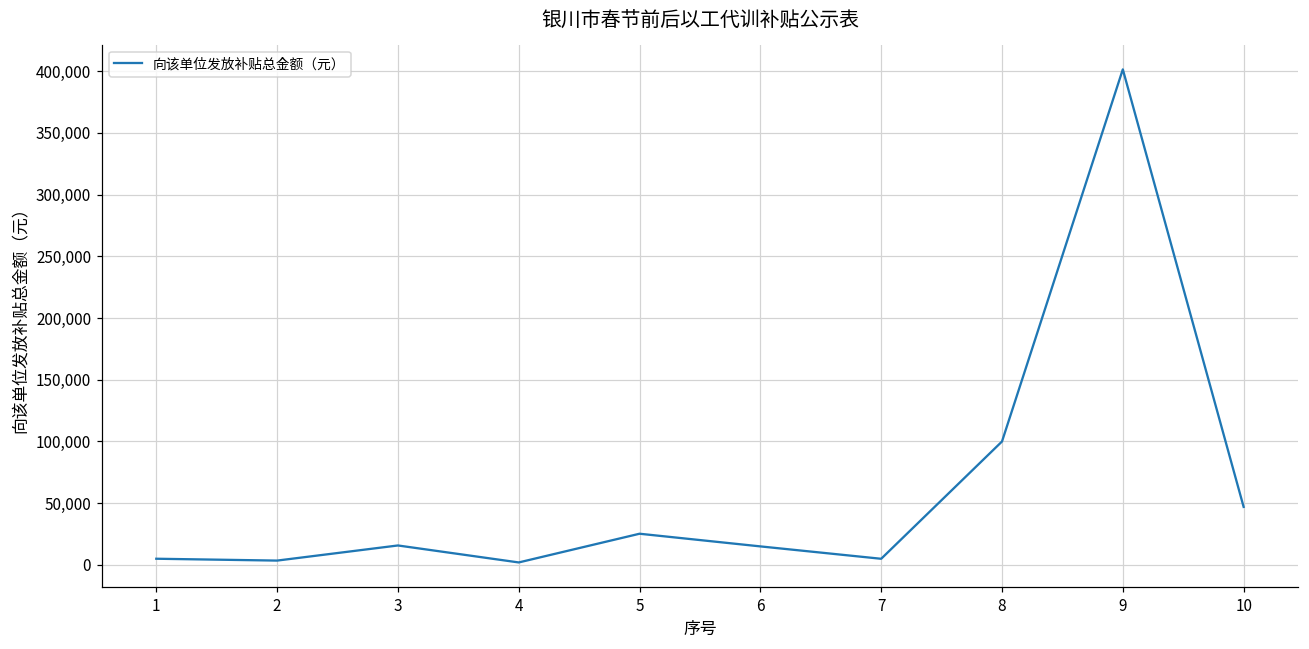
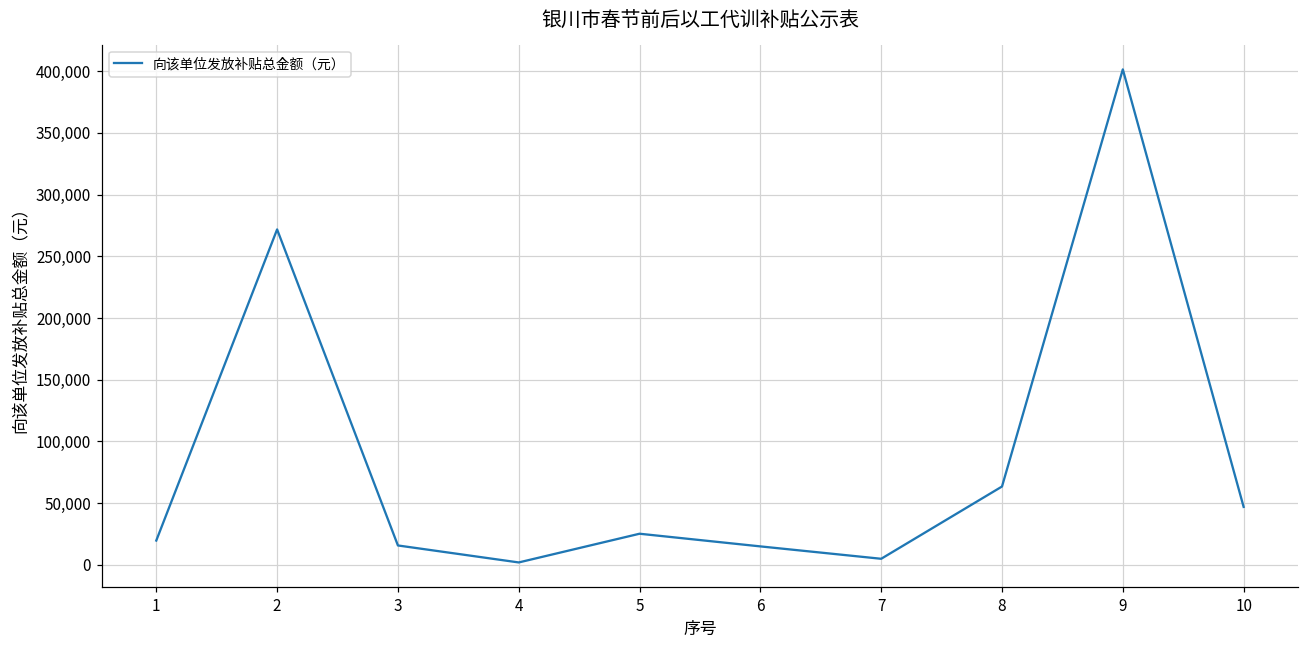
  {
-   "1": "5,000",
-   "2": "4,000",
+   "1": "20,000",
+   "2": "272,000",
    "3": "16,000",
    "4": "2,000",
    "5": "25,000",
    "6": "15,000",
    "7": "5,000",
-   "8": "100,000",
+   "8": "64,000",
    "9": "402,000",
    "10": "47,000"
  }
